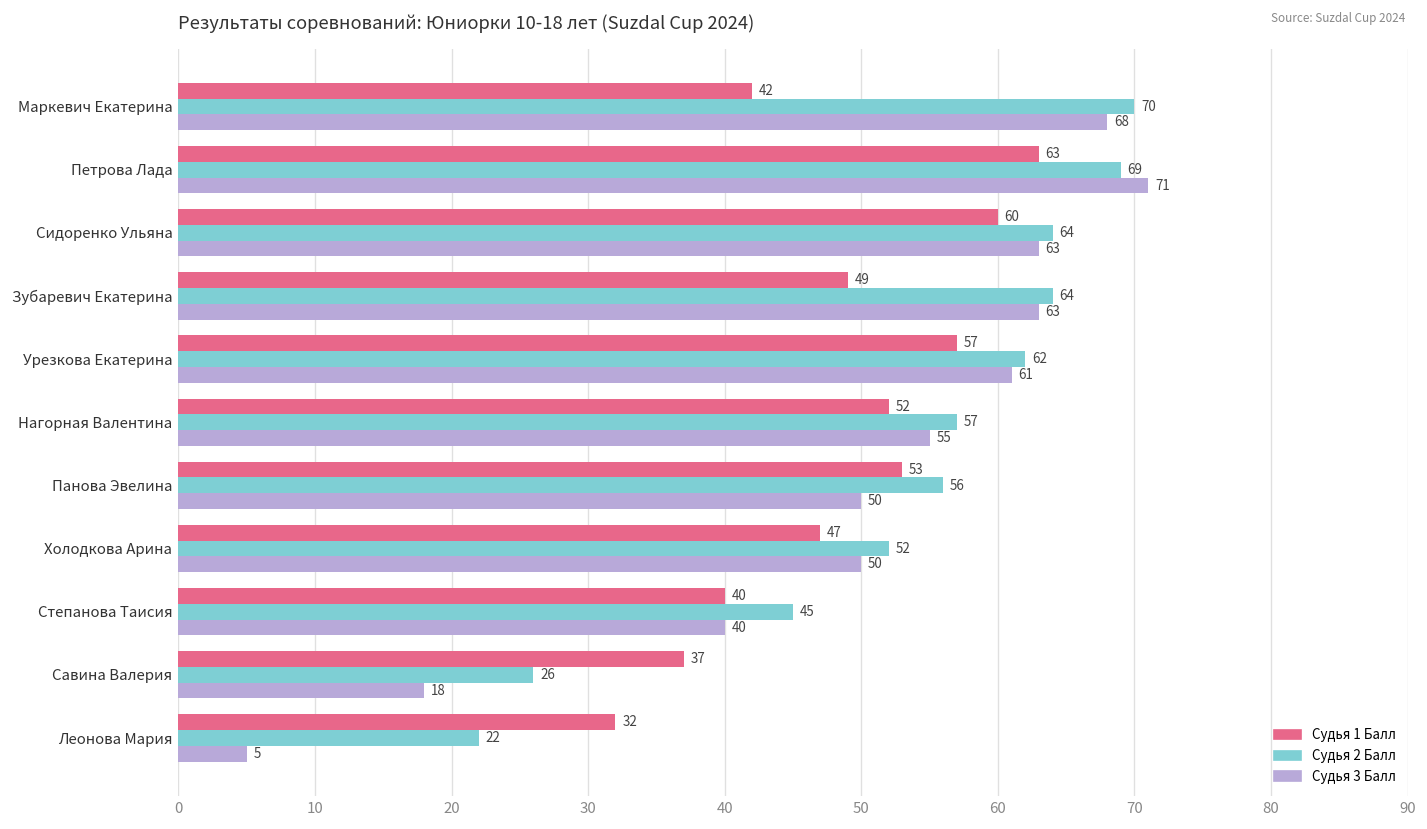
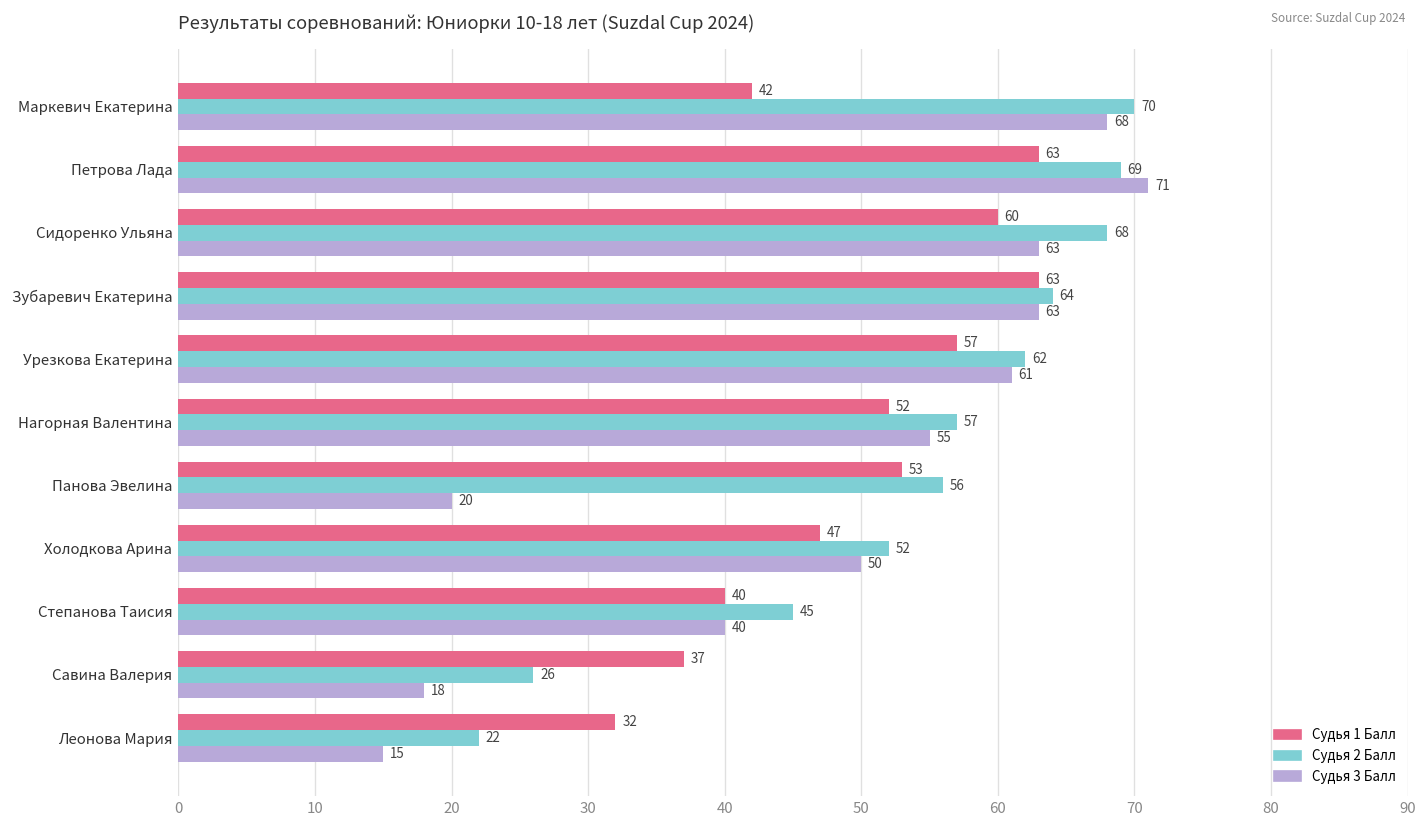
  {
    "Судья 1 Балл": {
      "Маркевич Екатерина": 42,
      "Петрова Лада": 63,
      "Сидоренко Ульяна": 60,
-     "Зубаревич Екатерина": 49,
+     "Зубаревич Екатерина": 63,
      "Урезкова Екатерина": 57,
      "Нагорная Валентина": 52,
      "Панова Эвелина": 53,
      "Холодкова Арина": 47,
      "Степанова Таисия": 40,
      "Савина Валерия": 37,
      "Леонова Мария": 32
    },
    "Судья 2 Балл": {
      "Маркевич Екатерина": 70,
      "Петрова Лада": 69,
-     "Сидоренко Ульяна": 64,
+     "Сидоренко Ульяна": 68,
      "Зубаревич Екатерина": 64,
      "Урезкова Екатерина": 62,
      "Нагорная Валентина": 57,
      "Панова Эвелина": 56,
      "Холодкова Арина": 52,
      "Степанова Таисия": 45,
      "Савина Валерия": 26,
      "Леонова Мария": 22
    },
    "Судья 3 Балл": {
      "Маркевич Екатерина": 68,
      "Петрова Лада": 71,
      "Сидоренко Ульяна": 63,
      "Зубаревич Екатерина": 63,
      "Урезкова Екатерина": 61,
      "Нагорная Валентина": 55,
-     "Панова Эвелина": 50,
+     "Панова Эвелина": 20,
      "Холодкова Арина": 50,
      "Степанова Таисия": 40,
      "Савина Валерия": 18,
-     "Леонова Мария": 5
+     "Леонова Мария": 15
    }
  }
